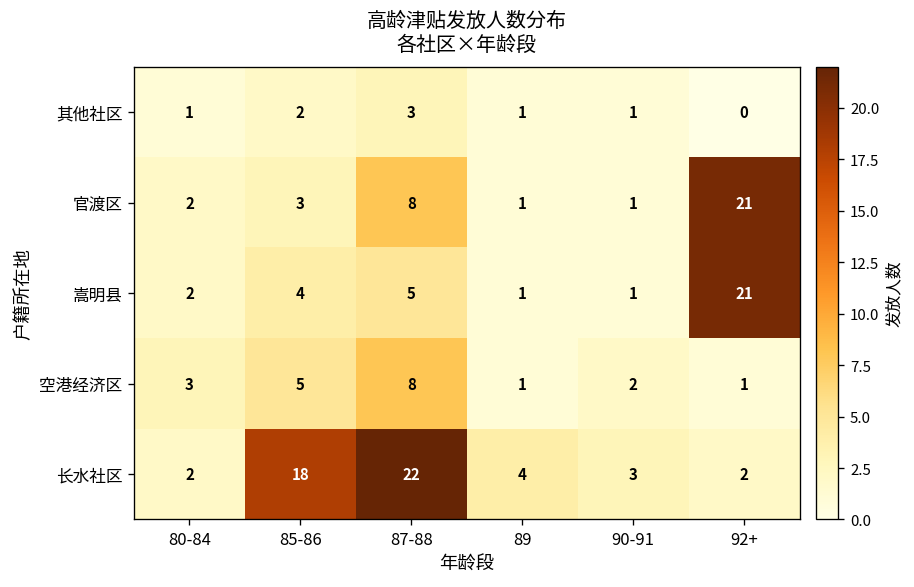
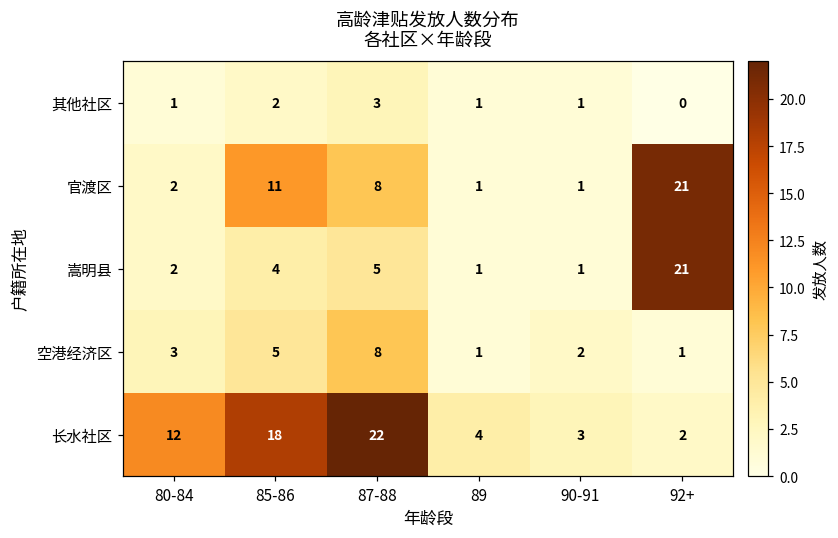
  {
    "其他社区": {
      "80-84": 1,
      "85-86": 2,
      "87-88": 3,
      "89": 1,
      "90-91": 1,
      "92+": 0
    },
    "官渡区": {
      "80-84": 2,
-     "85-86": 3,
+     "85-86": 11,
      "87-88": 8,
      "89": 1,
      "90-91": 1,
      "92+": 21
    },
    "嵩明县": {
      "80-84": 2,
      "85-86": 4,
      "87-88": 5,
      "89": 1,
      "90-91": 1,
      "92+": 21
    },
    "空港经济区": {
      "80-84": 3,
      "85-86": 5,
      "87-88": 8,
      "89": 1,
      "90-91": 2,
      "92+": 1
    },
    "长水社区": {
-     "80-84": 2,
+     "80-84": 12,
      "85-86": 18,
      "87-88": 22,
      "89": 4,
      "90-91": 3,
      "92+": 2
    }
  }
